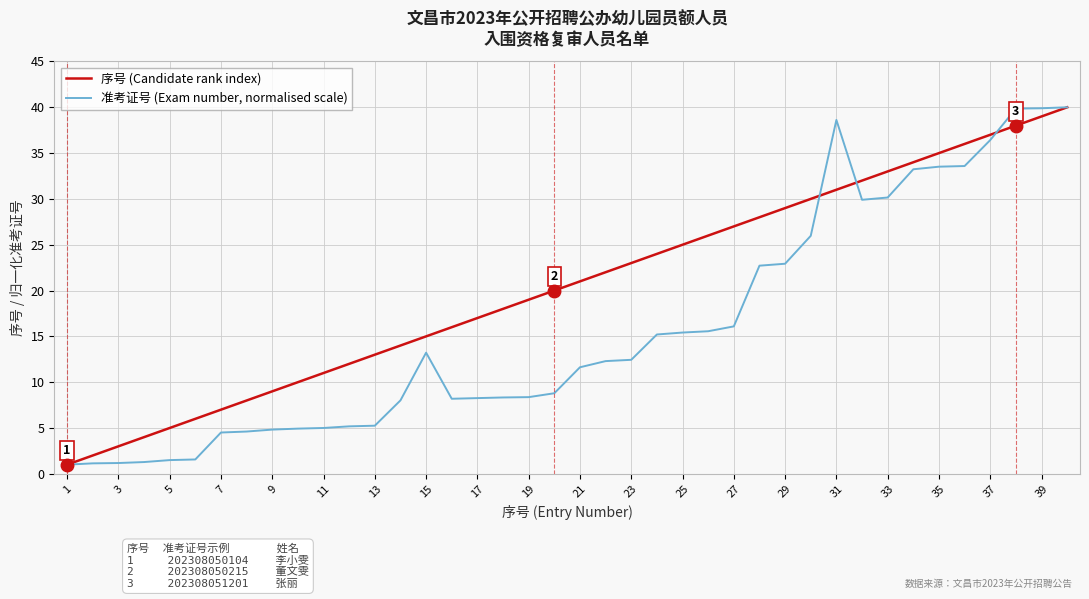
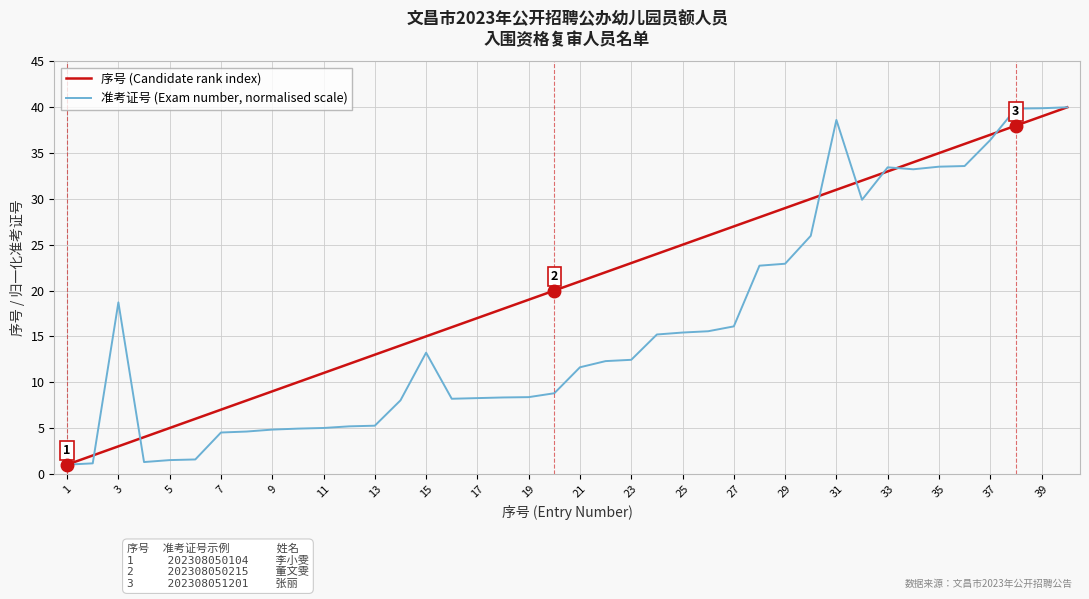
  {
    "准考证号 (Exam number, normalised scale)": {
-     "3": 1,
+     "3": 19,
      "5": 1,
      "7": 5,
      "9": 5,
      "11": 5,
      "13": 5,
      "15": 13,
      "17": 8,
      "19": 8,
      "21": 12,
      "23": 12,
      "25": 15,
      "27": 16,
      "29": 23,
      "31": 39,
-     "33": 30,
+     "33": 33,
      "35": 34,
      "37": 36,
      "39": 40
    }
  }
